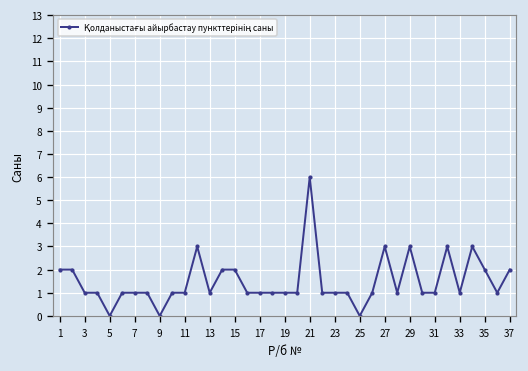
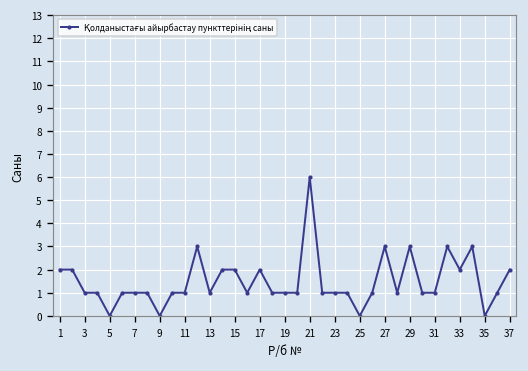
  {
    "1": 2,
    "3": 1,
    "5": 0,
    "7": 1,
    "9": 0,
    "11": 1,
    "13": 1,
    "15": 2,
-   "17": 1,
+   "17": 2,
    "19": 1,
    "21": 6,
    "23": 1,
    "25": 0,
    "27": 3,
    "29": 3,
    "31": 1,
-   "33": 1,
-   "35": 2,
+   "33": 2,
+   "35": 0,
    "37": 2
  }
